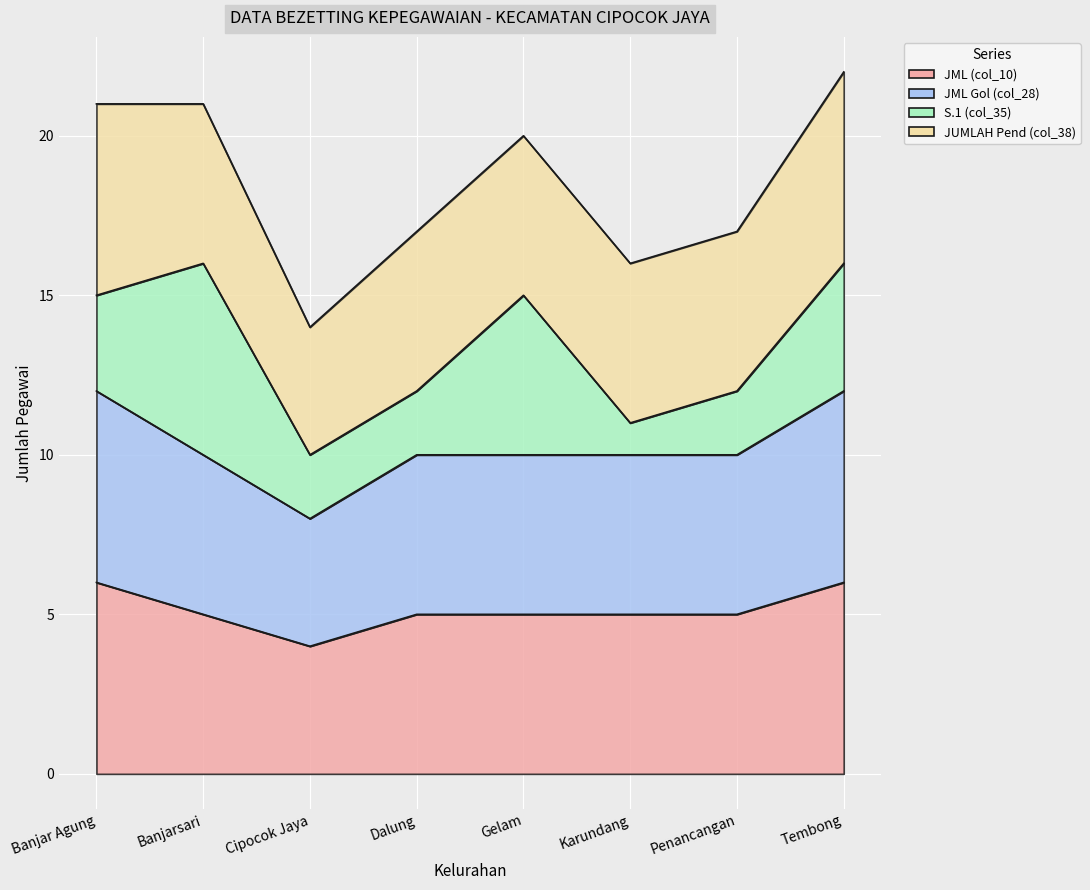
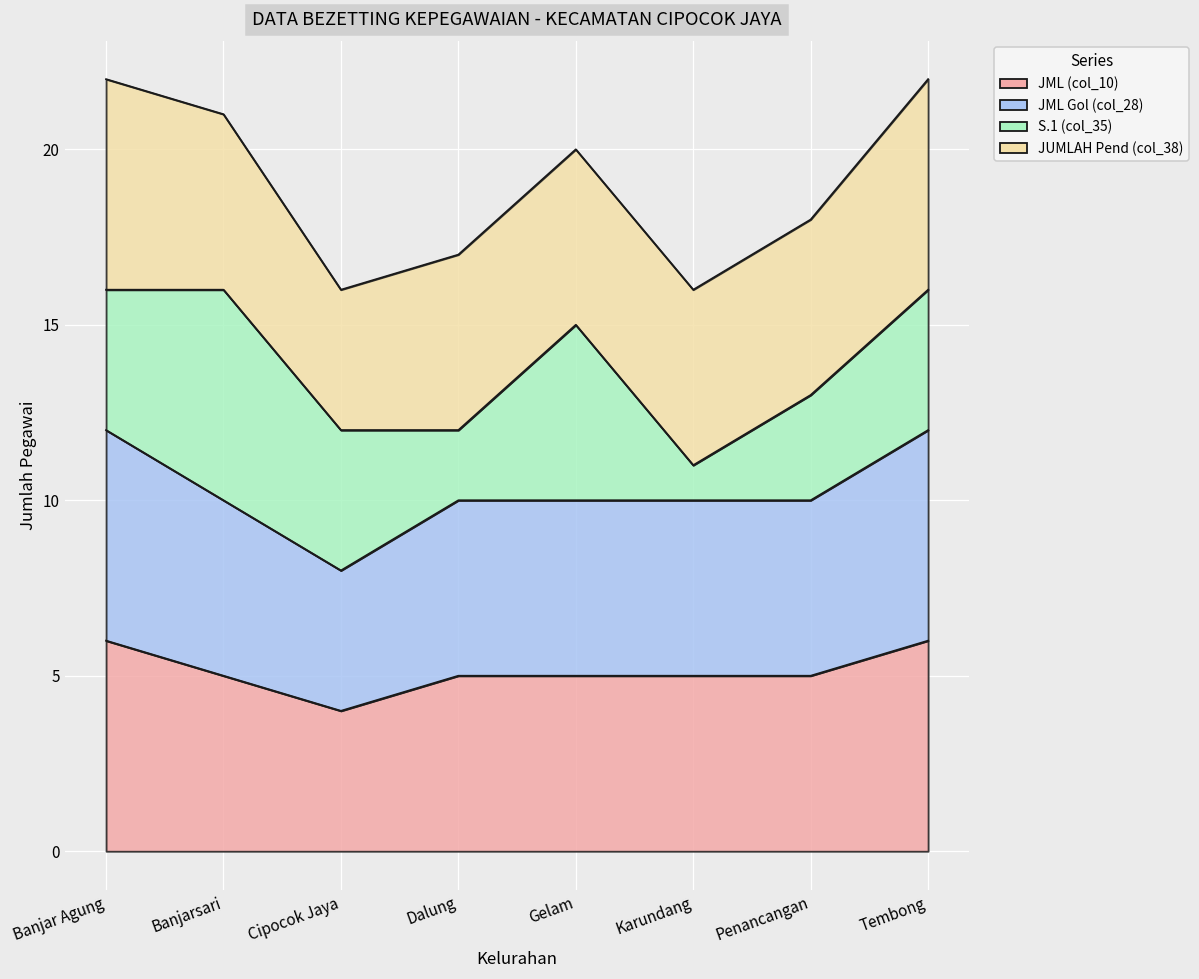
  {
    "JML Gol (col_28)": {
      "Banjar Agung": 6,
      "Banjarsari": 5,
      "Cipocok Jaya": 4,
      "Dalung": 5,
      "Gelam": 5,
      "Karundang": 5,
      "Penancangan": 5,
      "Tembong": 6
    },
    "S.1 (col_35)": {
-     "Banjar Agung": 3,
+     "Banjar Agung": 4,
      "Banjarsari": 6,
-     "Cipocok Jaya": 2,
+     "Cipocok Jaya": 4,
      "Dalung": 2,
      "Gelam": 5,
      "Karundang": 1,
-     "Penancangan": 2,
+     "Penancangan": 3,
      "Tembong": 4
    }
  }
